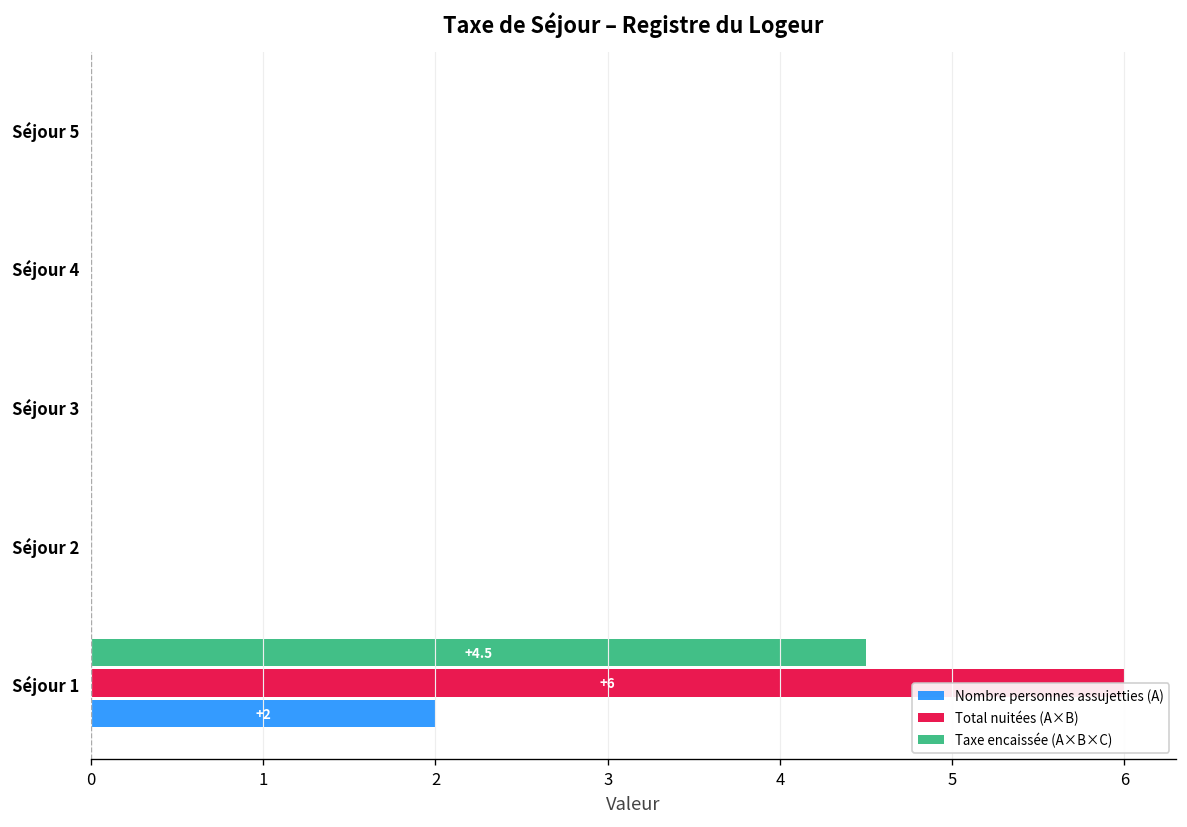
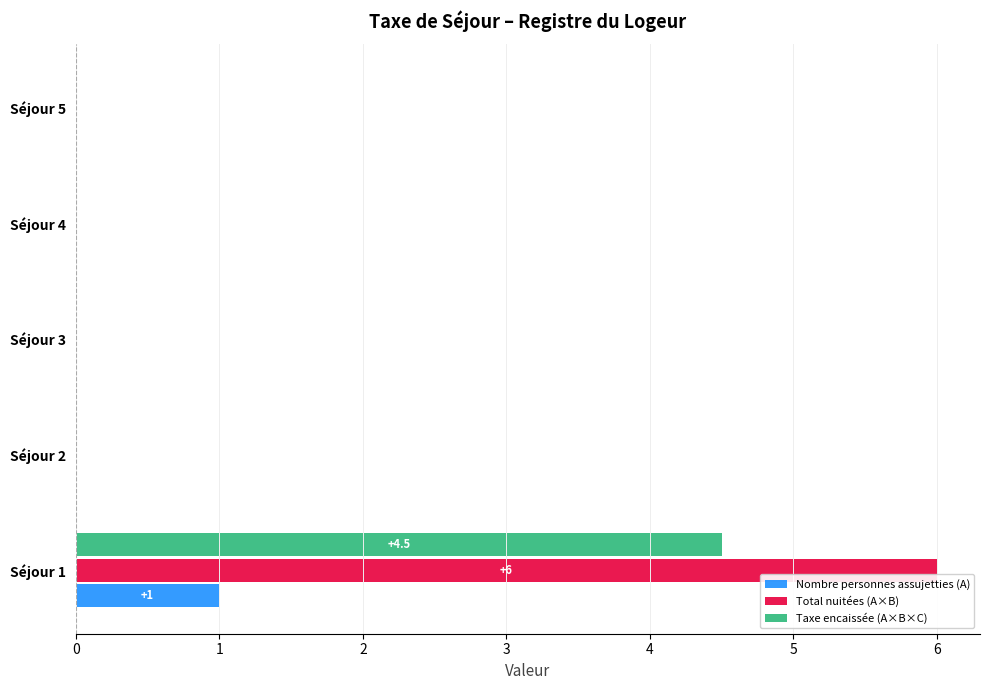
  {
    "Nombre personnes assujetties (A)": {
-     "Séjour 1": "+2"
+     "Séjour 1": "+1"
    },
    "Total nuitées (A×B)": {
      "Séjour 1": "+6"
    },
    "Taxe encaissée (A×B×C)": {
      "Séjour 1": "+4.5"
    }
  }
